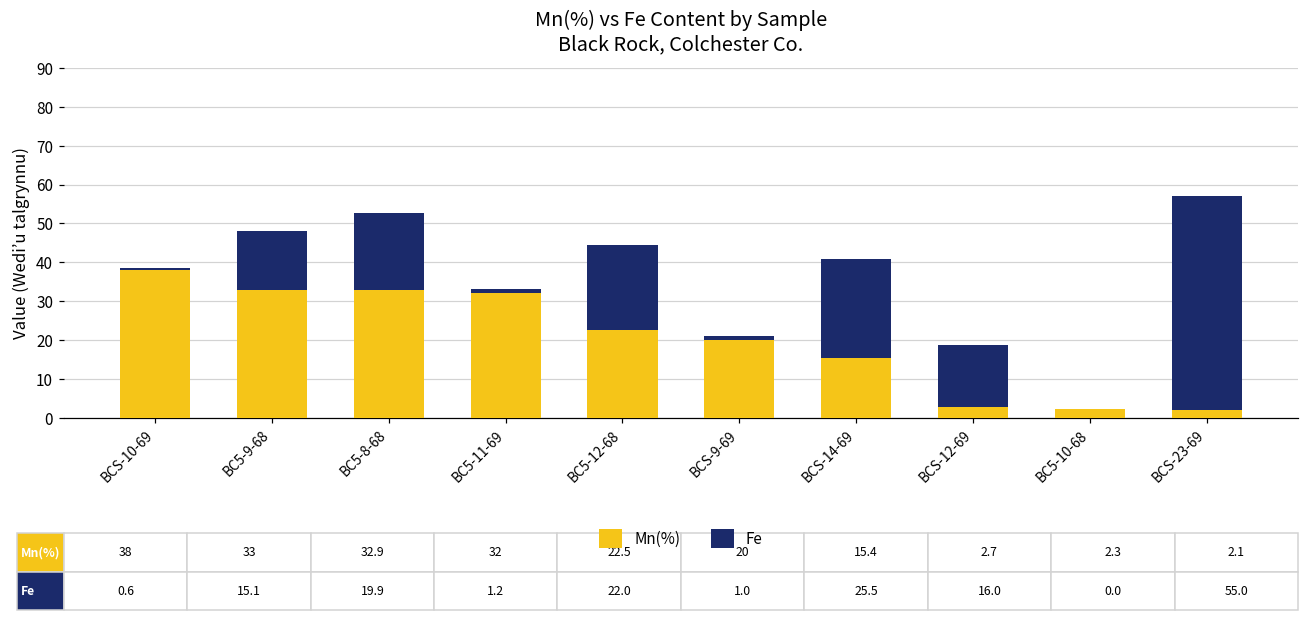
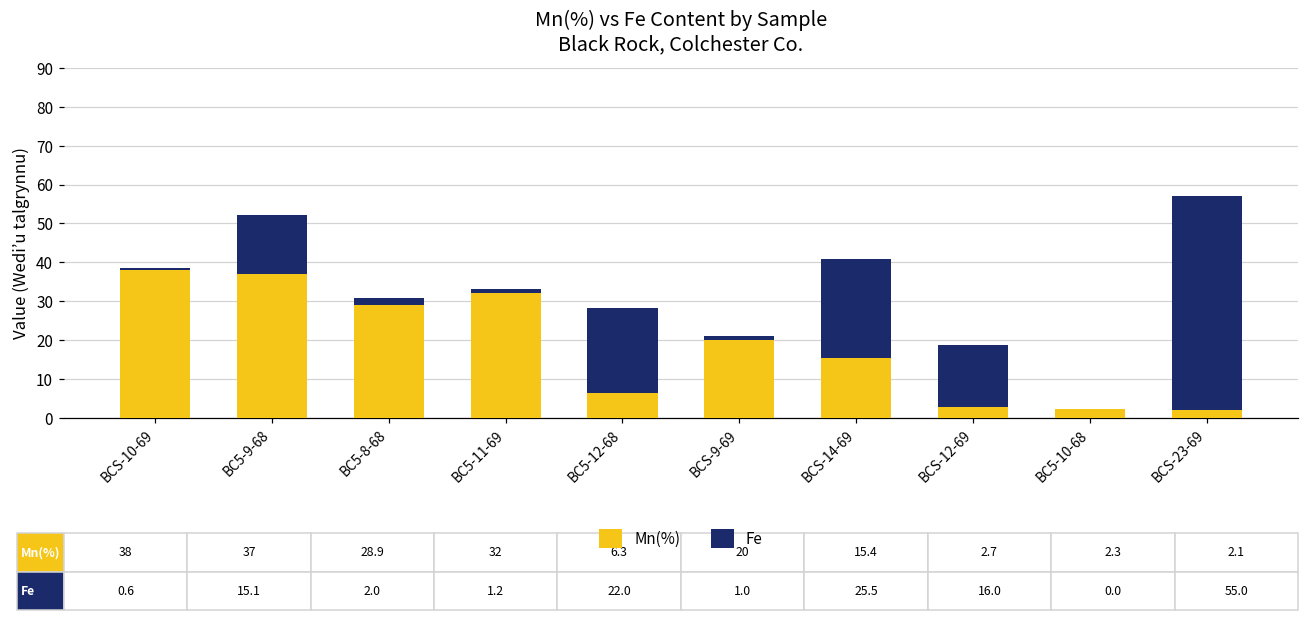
  {
    "Mn(%)": {
-     "BC5-9-68": 33,
-     "BC5-8-68": 32.9,
-     "BC5-12-68": 22.5
+     "BC5-9-68": 37,
+     "BC5-8-68": 28.9,
+     "BC5-12-68": 6.3
    },
    "Fe": {
-     "BC5-8-68": 19.9
+     "BC5-8-68": 2.0
    }
  }
